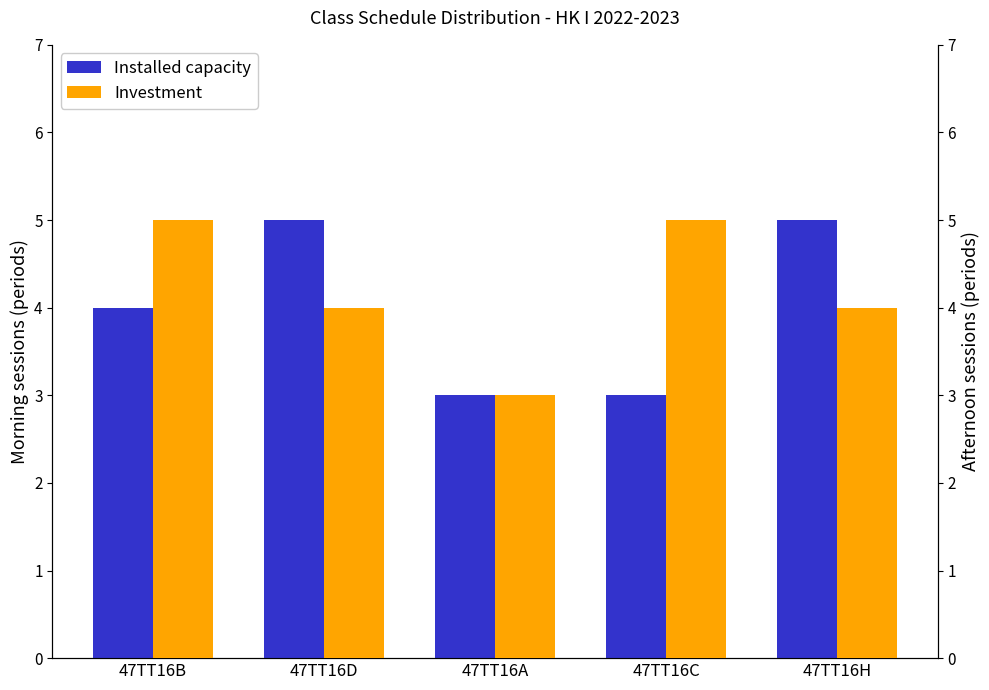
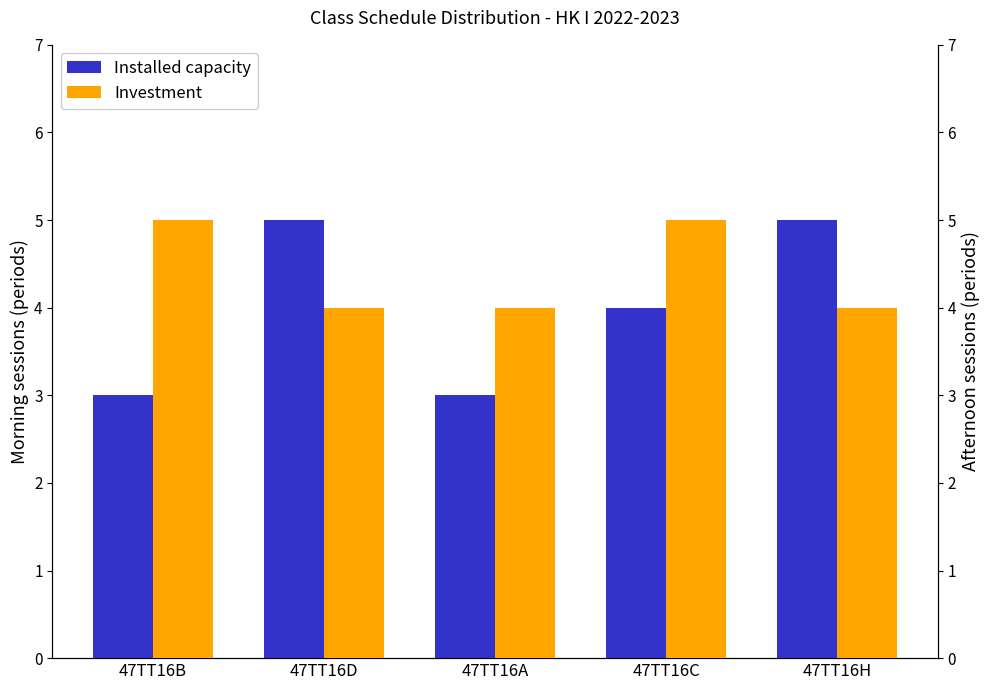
  {
    "Installed capacity": {
-     "47TT16B": 4,
+     "47TT16B": 3,
      "47TT16D": 5,
      "47TT16A": 3,
-     "47TT16C": 3,
+     "47TT16C": 4,
      "47TT16H": 5
    },
    "Investment": {
      "47TT16B": 5,
      "47TT16D": 4,
-     "47TT16A": 3,
+     "47TT16A": 4,
      "47TT16C": 5,
      "47TT16H": 4
    }
  }
